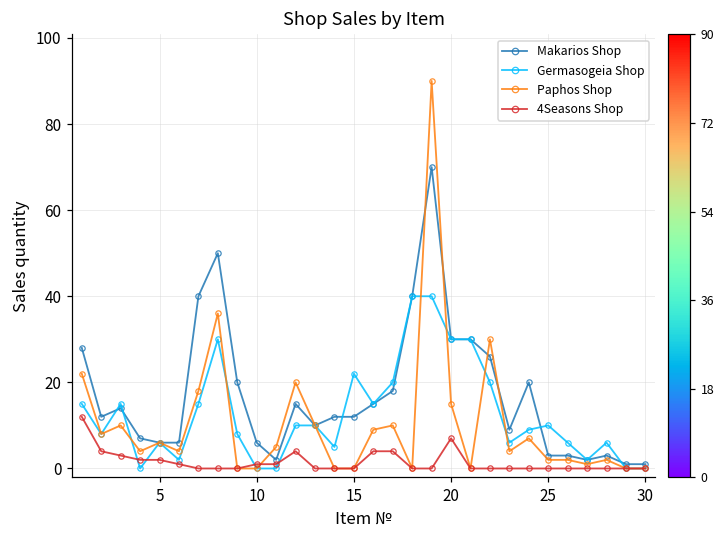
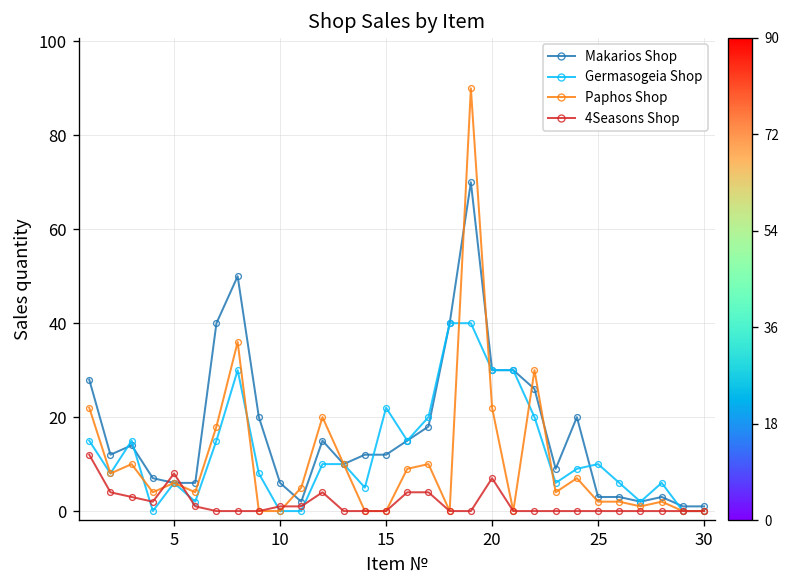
  {
    "Makarios Shop": {
      "10": 6,
      "15": 12,
      "25": 3,
      "30": 1
    },
    "Germasogeia Shop": {
      "15": 22,
      "25": 10
    },
    "Paphos Shop": {
-     "20": 15,
+     "20": 22,
      "25": 2
    },
    "4Seasons Shop": {
-     "5": 2,
+     "5": 8,
      "10": 1,
      "20": 7,
      "25": 0
    }
  }
